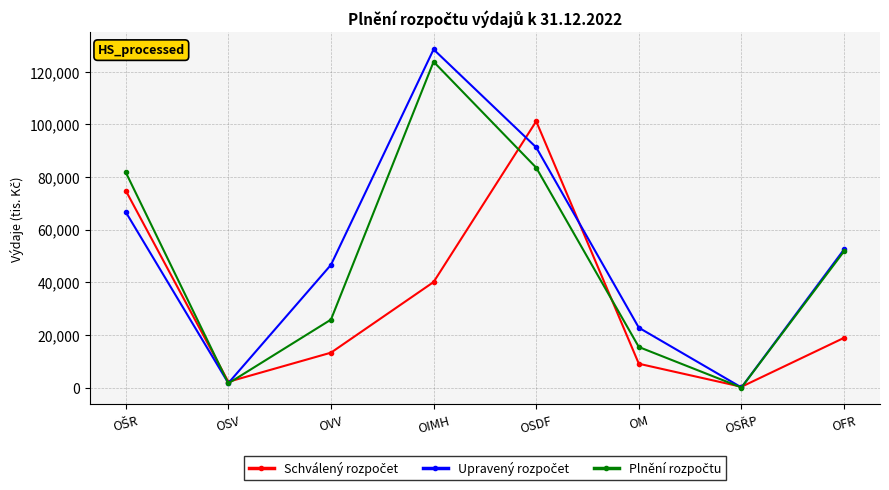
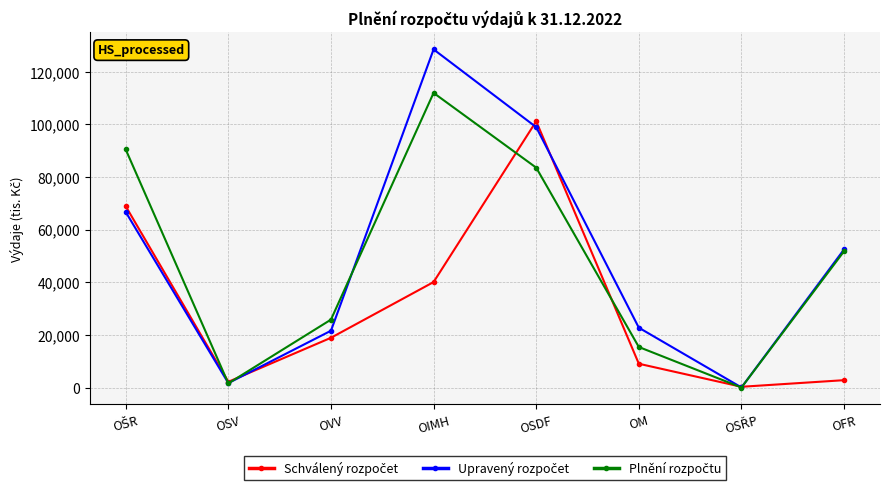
  {
    "Schválený rozpočet": {
-     "OŠR": "75,000",
-     "OVV": "13,000",
+     "OŠR": "69,000",
+     "OVV": "19,000",
      "OIMH": "40,000",
      "OSDF": "101,000",
      "OM": "9,000",
-     "OFR": "19,000"
+     "OFR": "3,000"
    },
    "Upravený rozpočet": {
      "OŠR": "67,000",
-     "OVV": "47,000",
+     "OVV": "22,000",
      "OIMH": "129,000",
-     "OSDF": "91,000",
+     "OSDF": "99,000",
      "OM": "23,000"
    },
    "Plnění rozpočtu": {
-     "OŠR": "82,000",
+     "OŠR": "90,000",
      "OVV": "26,000",
-     "OIMH": "124,000",
+     "OIMH": "112,000",
      "OSDF": "84,000",
      "OM": "15,000"
    }
  }
